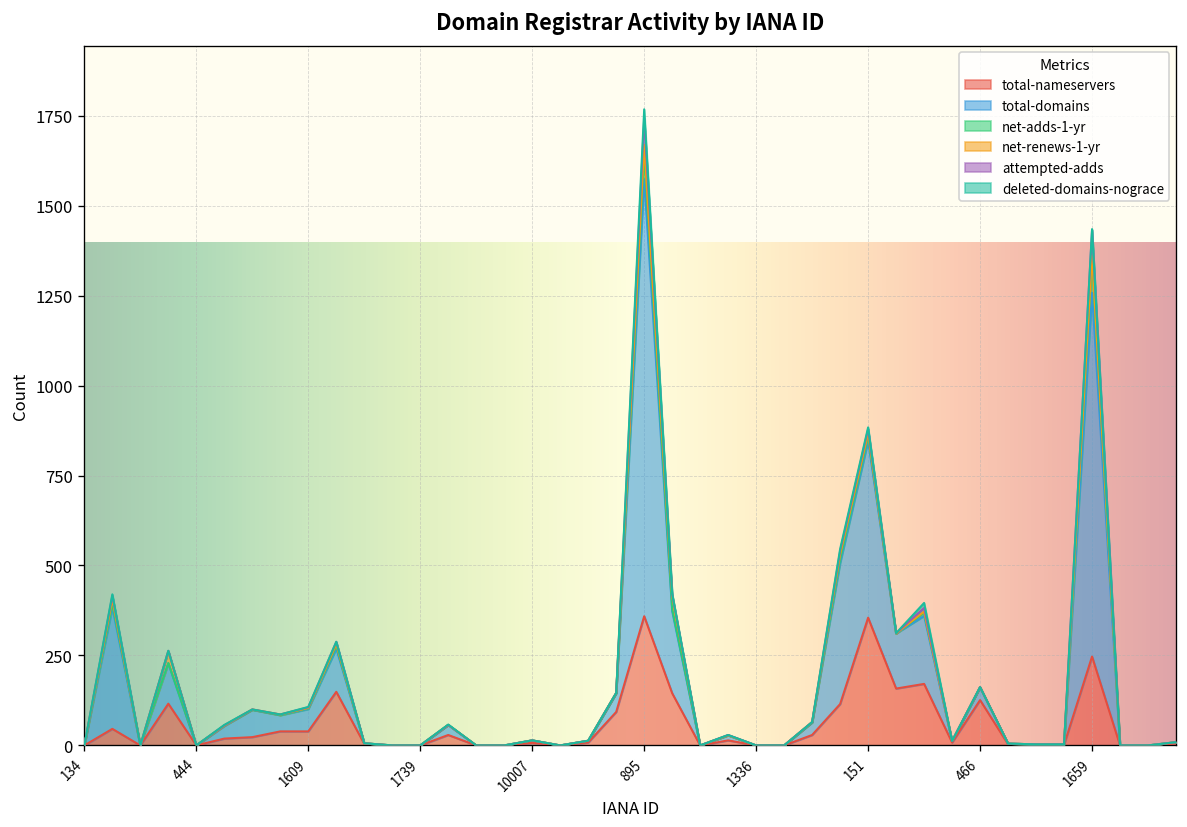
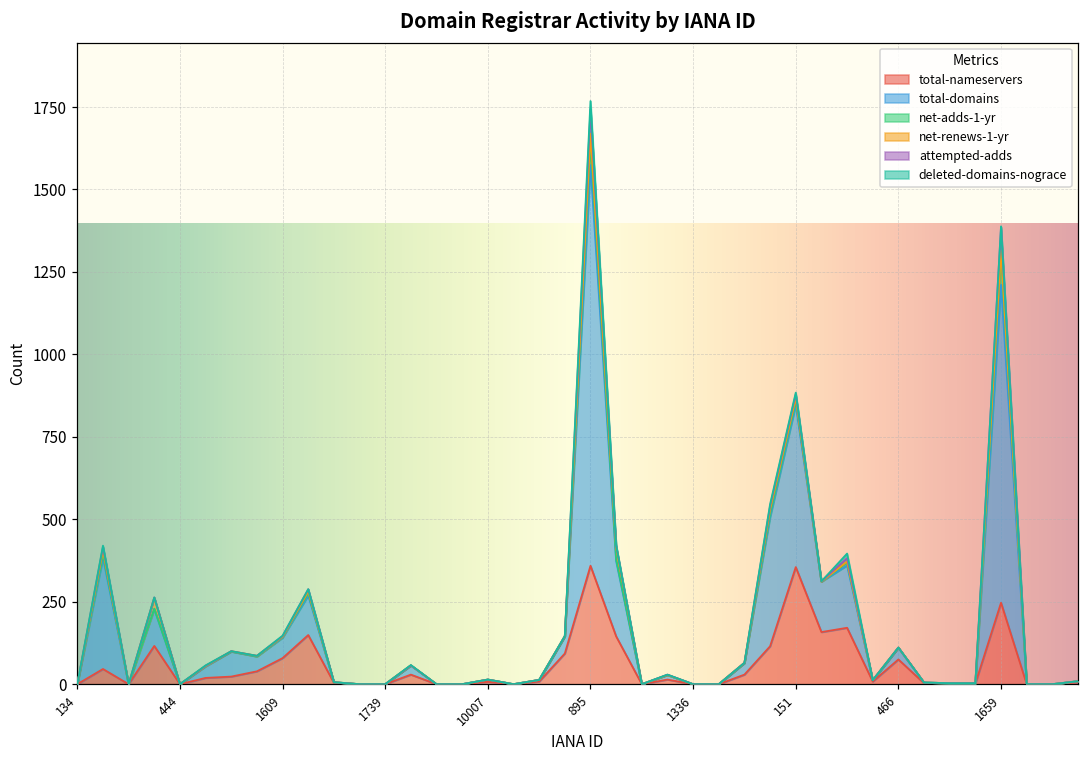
  {
    "total-nameservers": {
-     "1609": 40,
+     "1609": 80,
      "895": 360,
      "151": 360,
-     "466": 130,
+     "466": 80,
      "1659": 250
    },
    "total-domains": {
      "895": 1220,
      "151": 490,
-     "1659": 1010
+     "1659": 960
    },
    "net-renews-1-yr": {
      "895": 30,
      "1659": 10
    },
    "attempted-adds": {
      "895": 70
    }
  }
